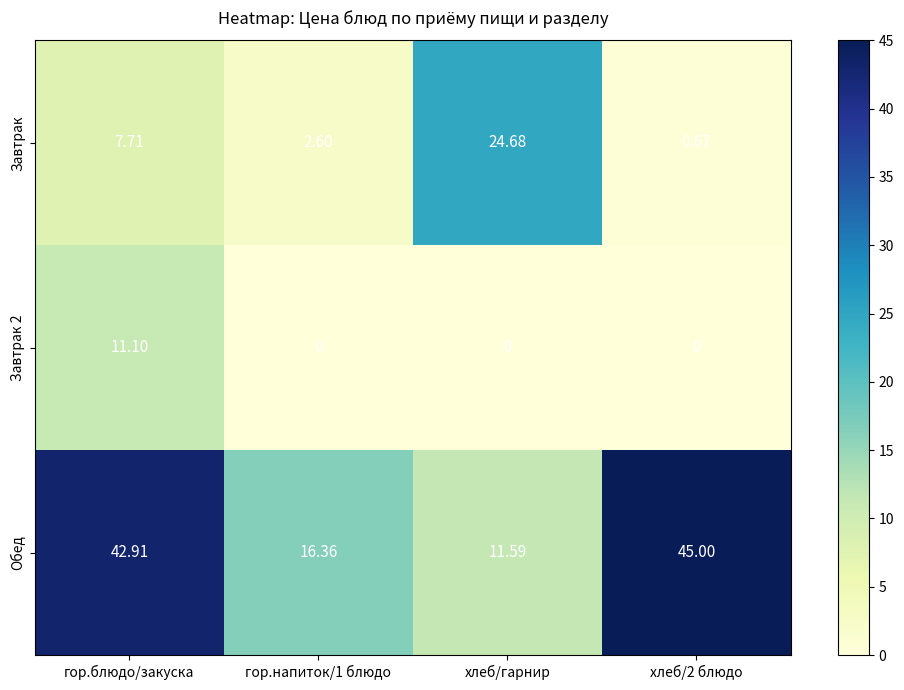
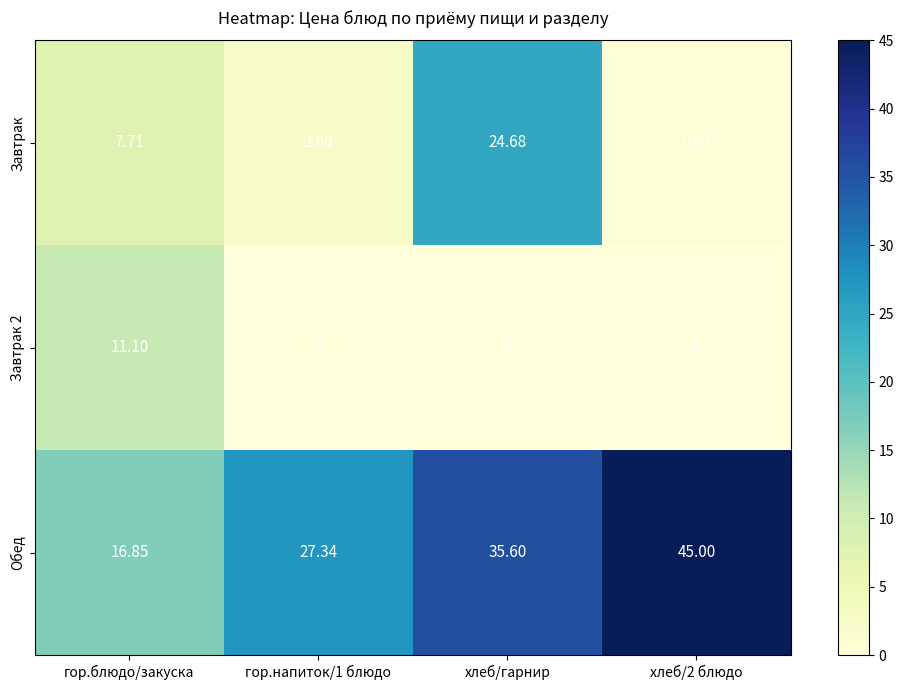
  {
    "Завтрак": {
      "гор.блюдо/закуска": 7.71,
      "гор.напиток/1 блюдо": 2.60,
      "хлеб/гарнир": 24.68
    },
    "Завтрак 2": {
      "гор.блюдо/закуска": 11.10
    },
    "Обед": {
-     "гор.блюдо/закуска": 42.91,
-     "гор.напиток/1 блюдо": 16.36,
-     "хлеб/гарнир": 11.59,
+     "гор.блюдо/закуска": 16.85,
+     "гор.напиток/1 блюдо": 27.34,
+     "хлеб/гарнир": 35.60,
      "хлеб/2 блюдо": 45.00
    }
  }
